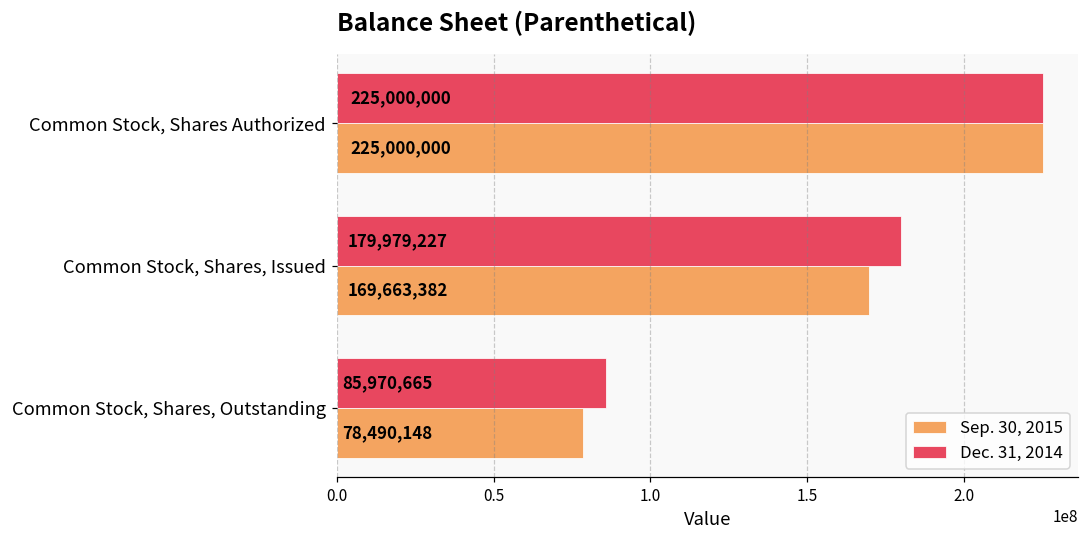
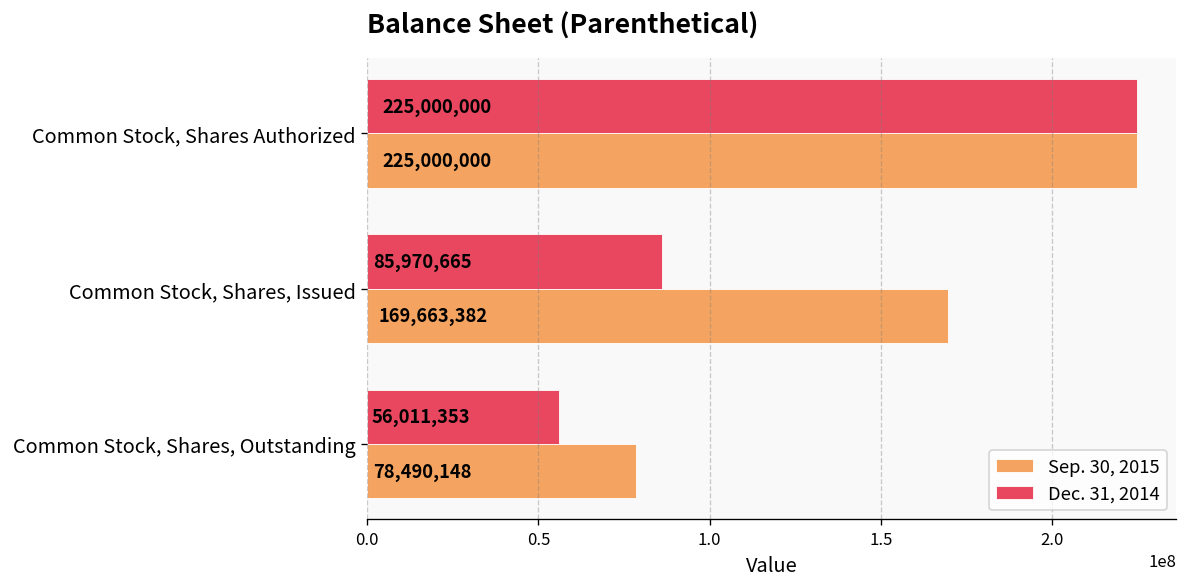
  {
    "Sep. 30, 2015": {
      "Common Stock, Shares Authorized": "225,000,000",
      "Common Stock, Shares, Issued": "169,663,382",
      "Common Stock, Shares, Outstanding": "78,490,148"
    },
    "Dec. 31, 2014": {
      "Common Stock, Shares Authorized": "225,000,000",
-     "Common Stock, Shares, Issued": "179,979,227",
-     "Common Stock, Shares, Outstanding": "85,970,665"
+     "Common Stock, Shares, Issued": "85,970,665",
+     "Common Stock, Shares, Outstanding": "56,011,353"
    }
  }
